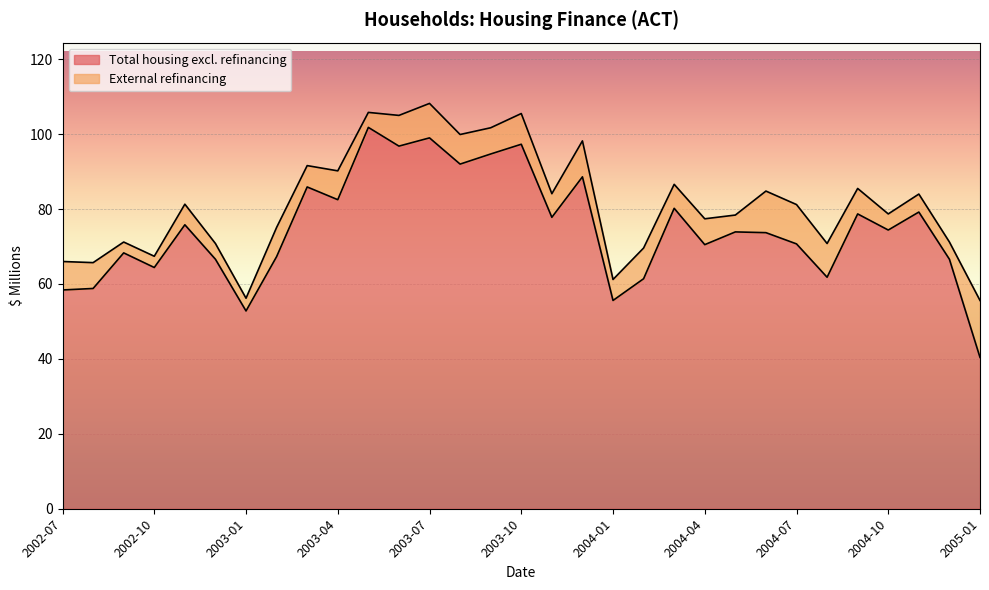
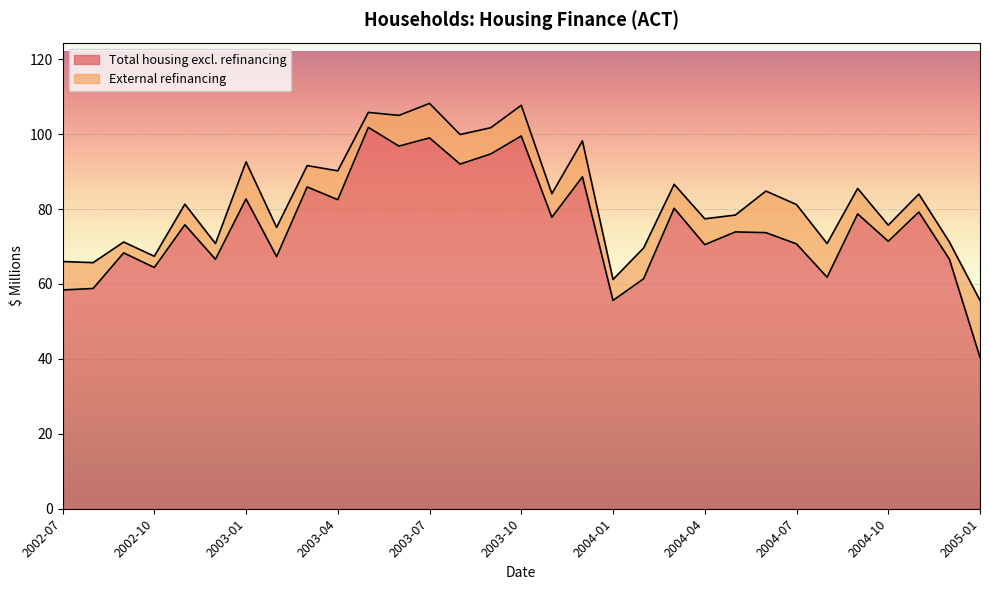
  {
    "Total housing excl. refinancing": {
      "2002-07": 58,
      "2002-10": 64,
-     "2003-01": 53,
+     "2003-01": 83,
      "2003-04": 83,
      "2003-07": 99,
-     "2003-10": 97,
+     "2003-10": 100,
      "2004-01": 56,
      "2004-04": 71,
      "2004-07": 71,
-     "2004-10": 74,
+     "2004-10": 71,
      "2005-01": 40
    },
    "External refinancing": {
      "2002-07": 8,
      "2002-10": 3,
-     "2003-01": 3,
+     "2003-01": 10,
      "2003-04": 8,
      "2003-07": 9,
      "2003-10": 8,
      "2004-01": 6,
      "2004-04": 7,
      "2004-07": 11,
      "2004-10": 4,
      "2005-01": 15
    }
  }
